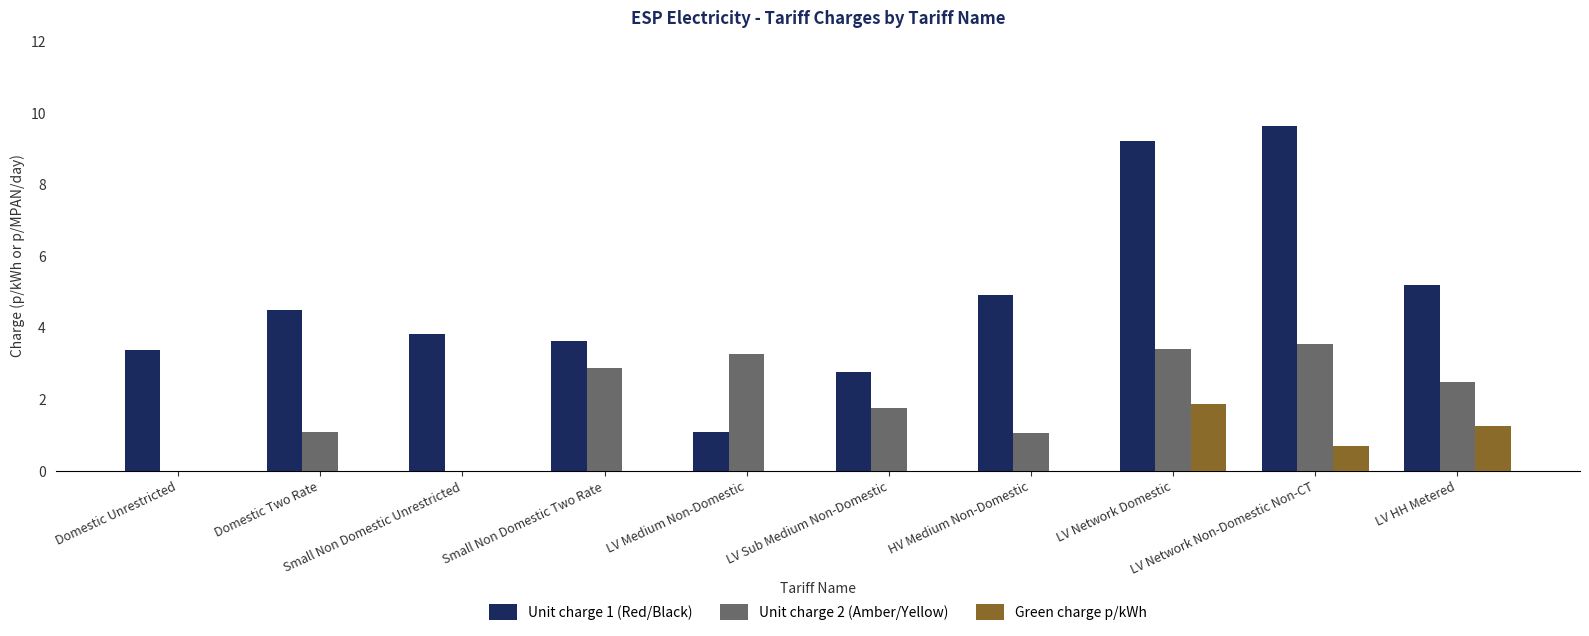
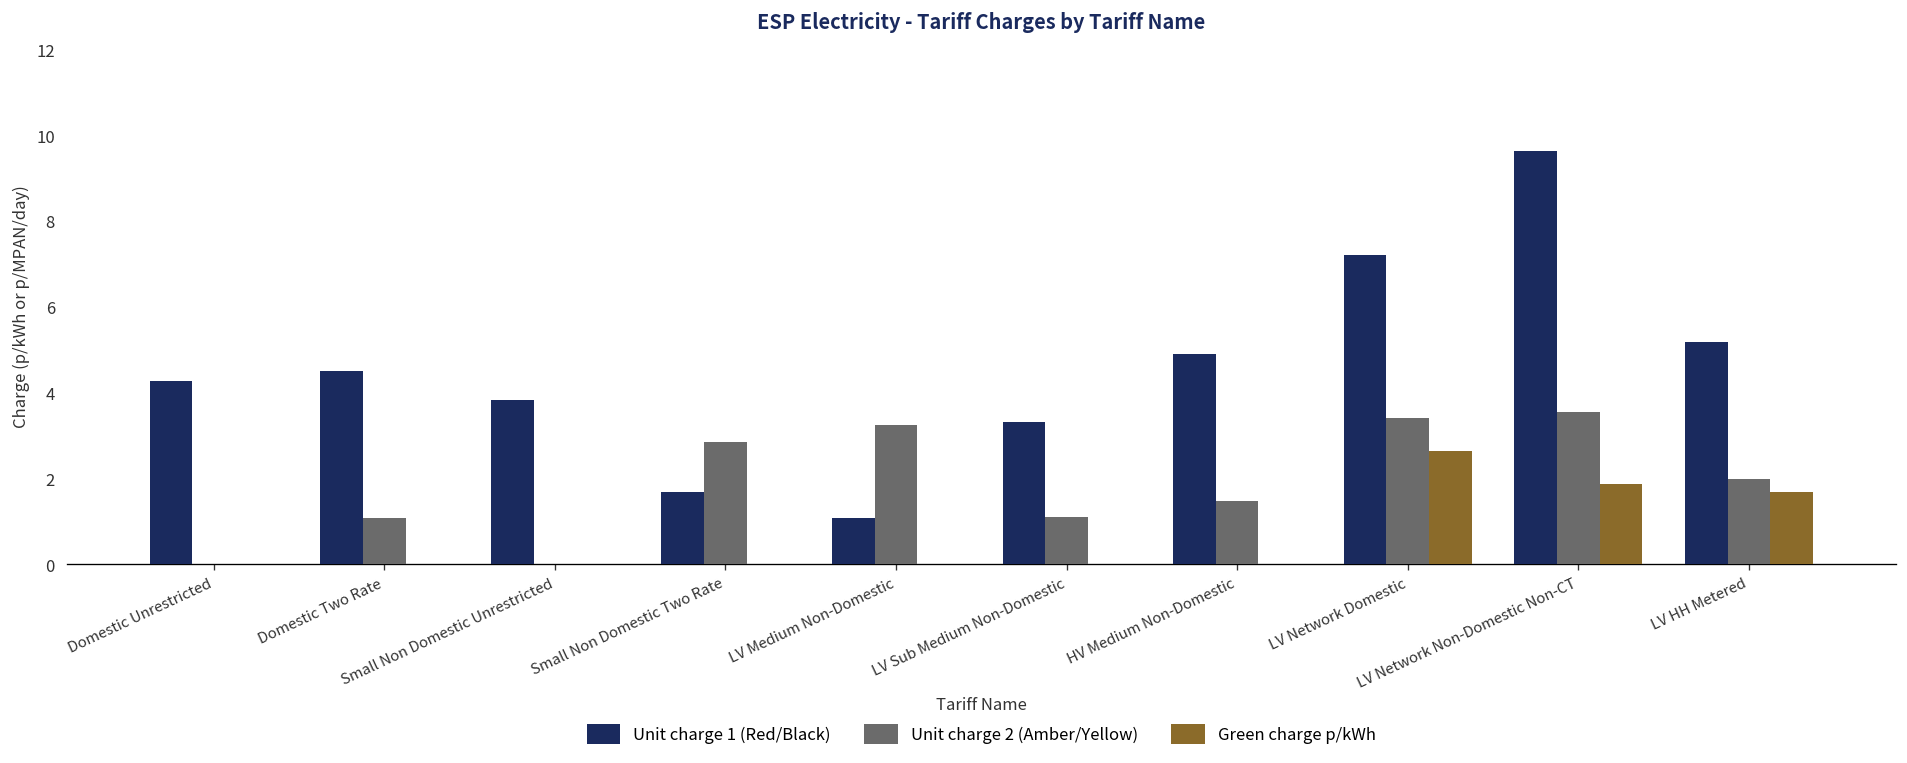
  {
    "Unit charge 1 (Red/Black)": {
-     "Domestic Unrestricted": 3.4,
+     "Domestic Unrestricted": 4.3,
      "Domestic Two Rate": 4.5,
      "Small Non Domestic Unrestricted": 3.8,
-     "Small Non Domestic Two Rate": 3.6,
+     "Small Non Domestic Two Rate": 1.7,
      "LV Medium Non-Domestic": 1.1,
-     "LV Sub Medium Non-Domestic": 2.8,
+     "LV Sub Medium Non-Domestic": 3.3,
      "HV Medium Non-Domestic": 4.9,
-     "LV Network Domestic": 9.2,
+     "LV Network Domestic": 7.2,
      "LV Network Non-Domestic Non-CT": 9.6,
      "LV HH Metered": 5.2
    },
    "Unit charge 2 (Amber/Yellow)": {
      "Domestic Unrestricted": 0.0,
      "Domestic Two Rate": 1.1,
      "Small Non Domestic Unrestricted": 0.0,
      "Small Non Domestic Two Rate": 2.9,
      "LV Medium Non-Domestic": 3.3,
-     "LV Sub Medium Non-Domestic": 1.7,
-     "HV Medium Non-Domestic": 1.0,
+     "LV Sub Medium Non-Domestic": 1.1,
+     "HV Medium Non-Domestic": 1.5,
      "LV Network Domestic": 3.4,
      "LV Network Non-Domestic Non-CT": 3.5,
-     "LV HH Metered": 2.5
+     "LV HH Metered": 2.0
    },
    "Green charge p/kWh": {
      "Domestic Unrestricted": 0.0,
      "Domestic Two Rate": 0.0,
      "Small Non Domestic Unrestricted": 0.0,
      "Small Non Domestic Two Rate": 0.0,
      "LV Medium Non-Domestic": 0.0,
      "LV Sub Medium Non-Domestic": 0.0,
      "HV Medium Non-Domestic": 0.0,
-     "LV Network Domestic": 1.9,
-     "LV Network Non-Domestic Non-CT": 0.7,
-     "LV HH Metered": 1.2
+     "LV Network Domestic": 2.6,
+     "LV Network Non-Domestic Non-CT": 1.9,
+     "LV HH Metered": 1.7
    }
  }
